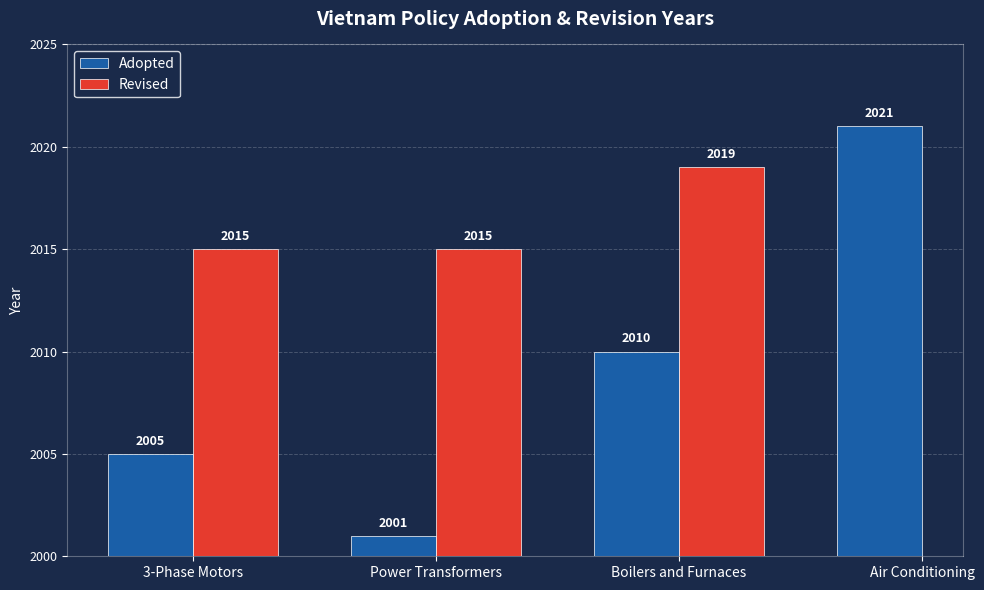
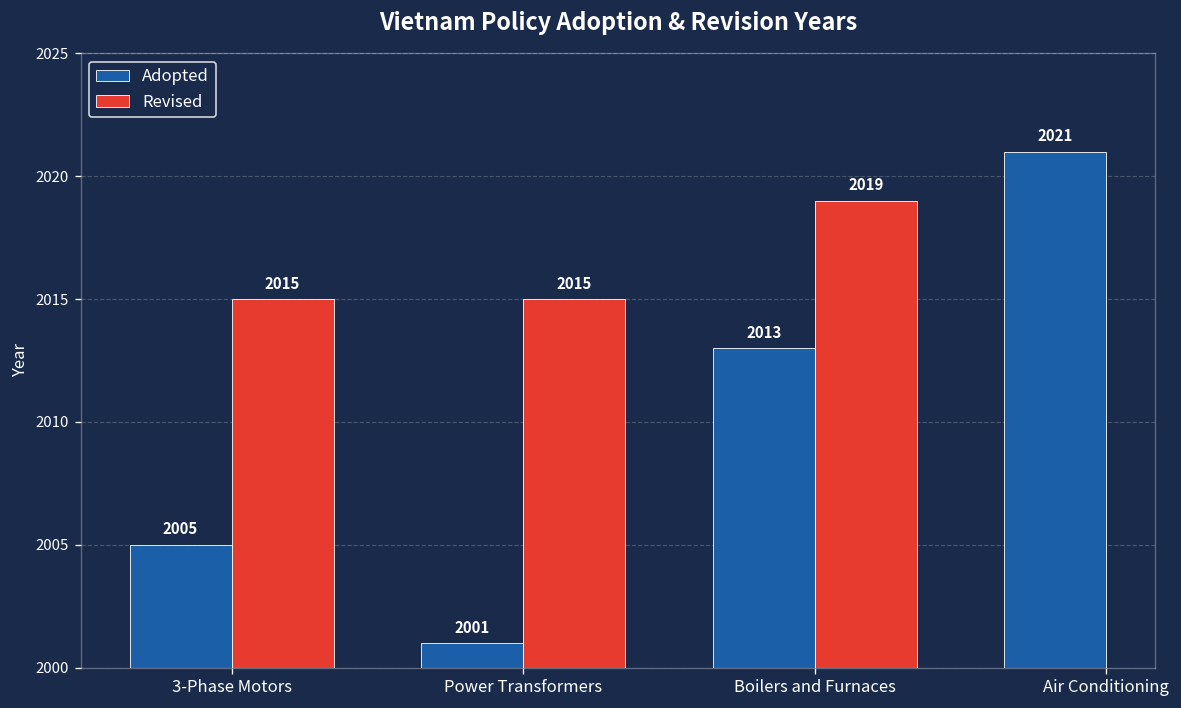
  {
    "Adopted": {
      "3-Phase Motors": 2005,
      "Power Transformers": 2001,
-     "Boilers and Furnaces": 2010,
+     "Boilers and Furnaces": 2013,
      "Air Conditioning": 2021
    }
  }
